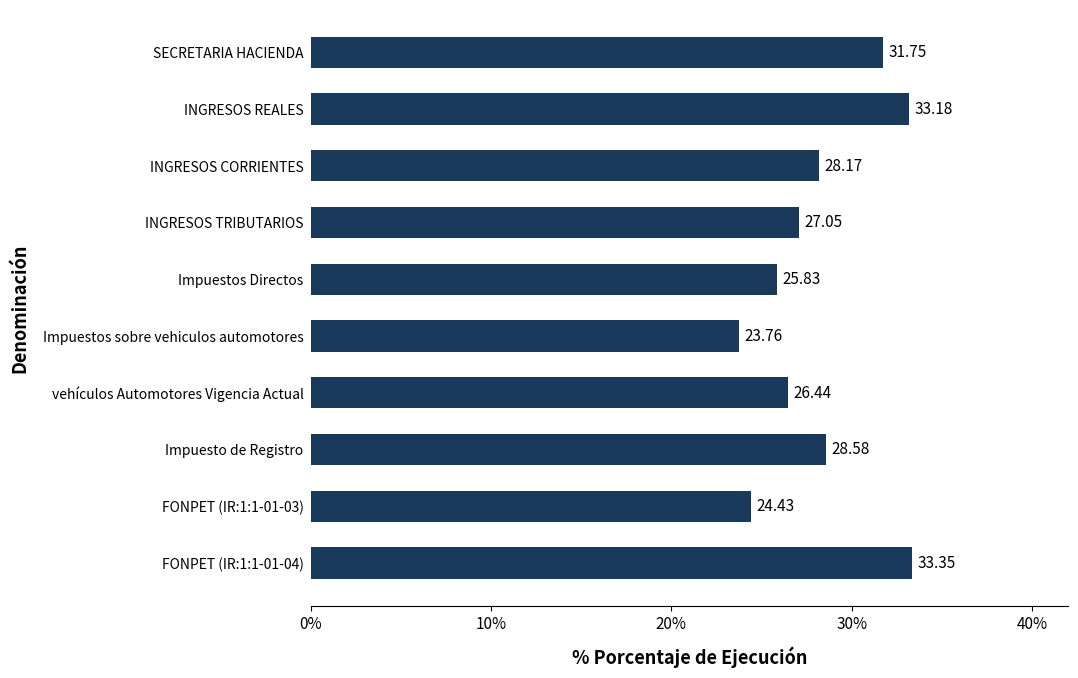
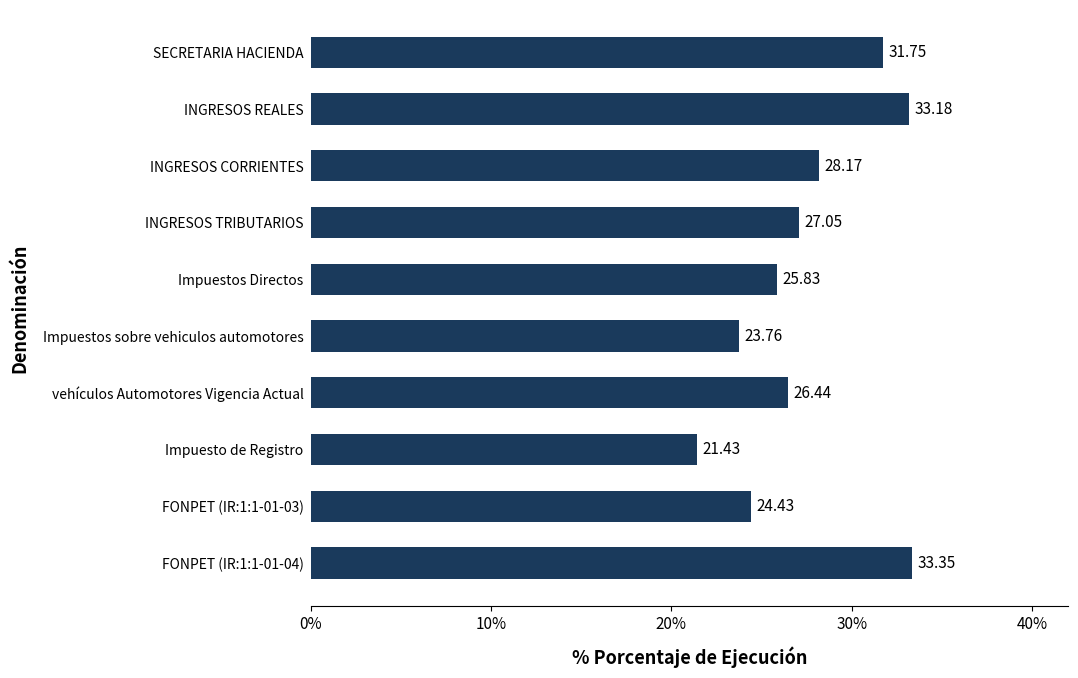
  {
    "SECRETARIA HACIENDA": 31.75,
    "INGRESOS REALES": 33.18,
    "INGRESOS CORRIENTES": 28.17,
    "INGRESOS TRIBUTARIOS": 27.05,
    "Impuestos Directos": 25.83,
    "Impuestos sobre vehiculos automotores": 23.76,
    "vehículos Automotores Vigencia Actual": 26.44,
-   "Impuesto de Registro": 28.58,
+   "Impuesto de Registro": 21.43,
    "FONPET (IR:1:1-01-03)": 24.43,
    "FONPET (IR:1:1-01-04)": 33.35
  }
